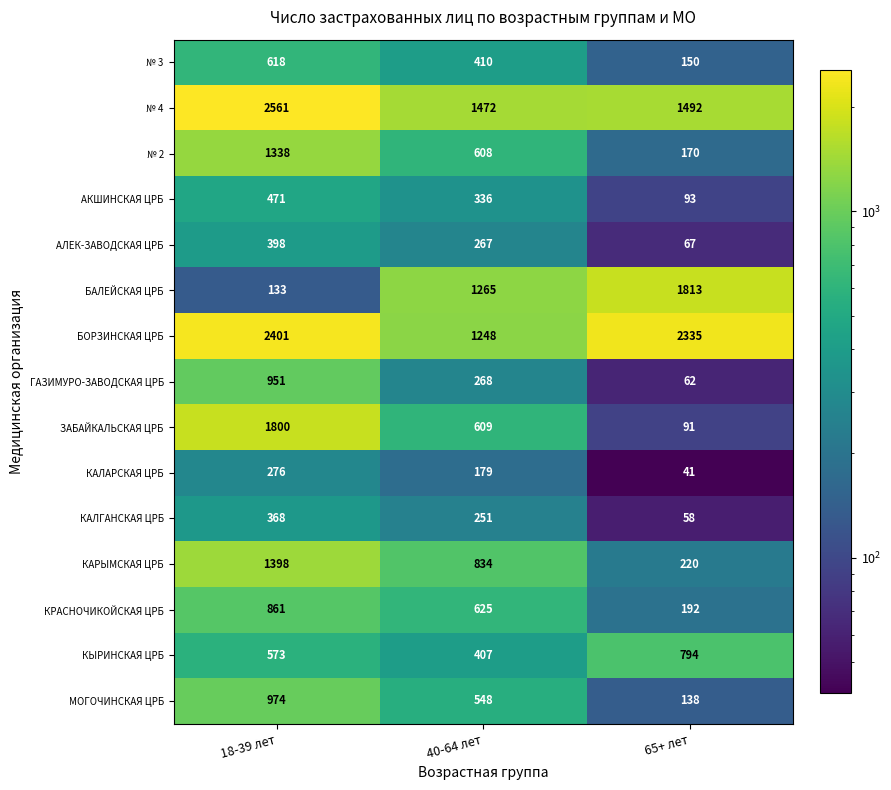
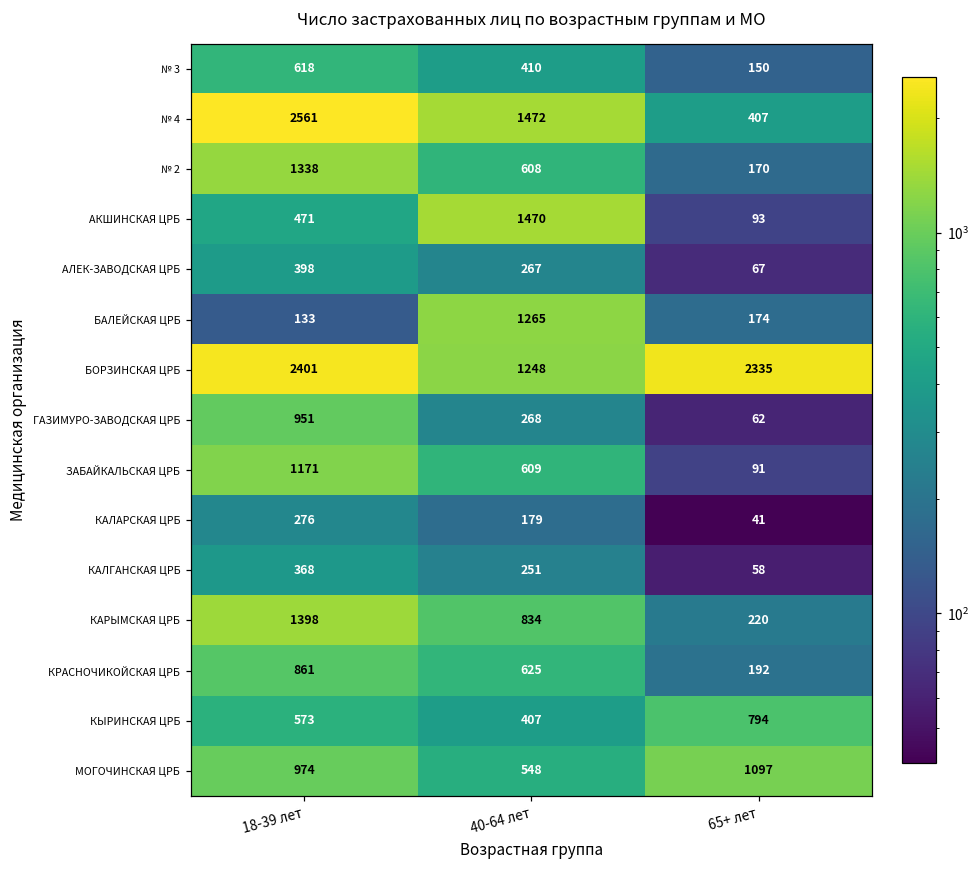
  {
    "№ 3": {
      "18-39 лет": 618,
      "40-64 лет": 410,
      "65+ лет": 150
    },
    "№ 4": {
      "18-39 лет": 2561,
      "40-64 лет": 1472,
-     "65+ лет": 1492
+     "65+ лет": 407
    },
    "№ 2": {
      "18-39 лет": 1338,
      "40-64 лет": 608,
      "65+ лет": 170
    },
    "АКШИНСКАЯ ЦРБ": {
      "18-39 лет": 471,
-     "40-64 лет": 336,
+     "40-64 лет": 1470,
      "65+ лет": 93
    },
    "АЛЕК-ЗАВОДСКАЯ ЦРБ": {
      "18-39 лет": 398,
      "40-64 лет": 267,
      "65+ лет": 67
    },
    "БАЛЕЙСКАЯ ЦРБ": {
      "18-39 лет": 133,
      "40-64 лет": 1265,
-     "65+ лет": 1813
+     "65+ лет": 174
    },
    "БОРЗИНСКАЯ ЦРБ": {
      "18-39 лет": 2401,
      "40-64 лет": 1248,
      "65+ лет": 2335
    },
    "ГАЗИМУРО-ЗАВОДСКАЯ ЦРБ": {
      "18-39 лет": 951,
      "40-64 лет": 268,
      "65+ лет": 62
    },
    "ЗАБАЙКАЛЬСКАЯ ЦРБ": {
-     "18-39 лет": 1800,
+     "18-39 лет": 1171,
      "40-64 лет": 609,
      "65+ лет": 91
    },
    "КАЛАРСКАЯ ЦРБ": {
      "18-39 лет": 276,
      "40-64 лет": 179,
      "65+ лет": 41
    },
    "КАЛГАНСКАЯ ЦРБ": {
      "18-39 лет": 368,
      "40-64 лет": 251,
      "65+ лет": 58
    },
    "КАРЫМСКАЯ ЦРБ": {
      "18-39 лет": 1398,
      "40-64 лет": 834,
      "65+ лет": 220
    },
    "КРАСНОЧИКОЙСКАЯ ЦРБ": {
      "18-39 лет": 861,
      "40-64 лет": 625,
      "65+ лет": 192
    },
    "КЫРИНСКАЯ ЦРБ": {
      "18-39 лет": 573,
      "40-64 лет": 407,
      "65+ лет": 794
    },
    "МОГОЧИНСКАЯ ЦРБ": {
      "18-39 лет": 974,
      "40-64 лет": 548,
-     "65+ лет": 138
+     "65+ лет": 1097
    }
  }
